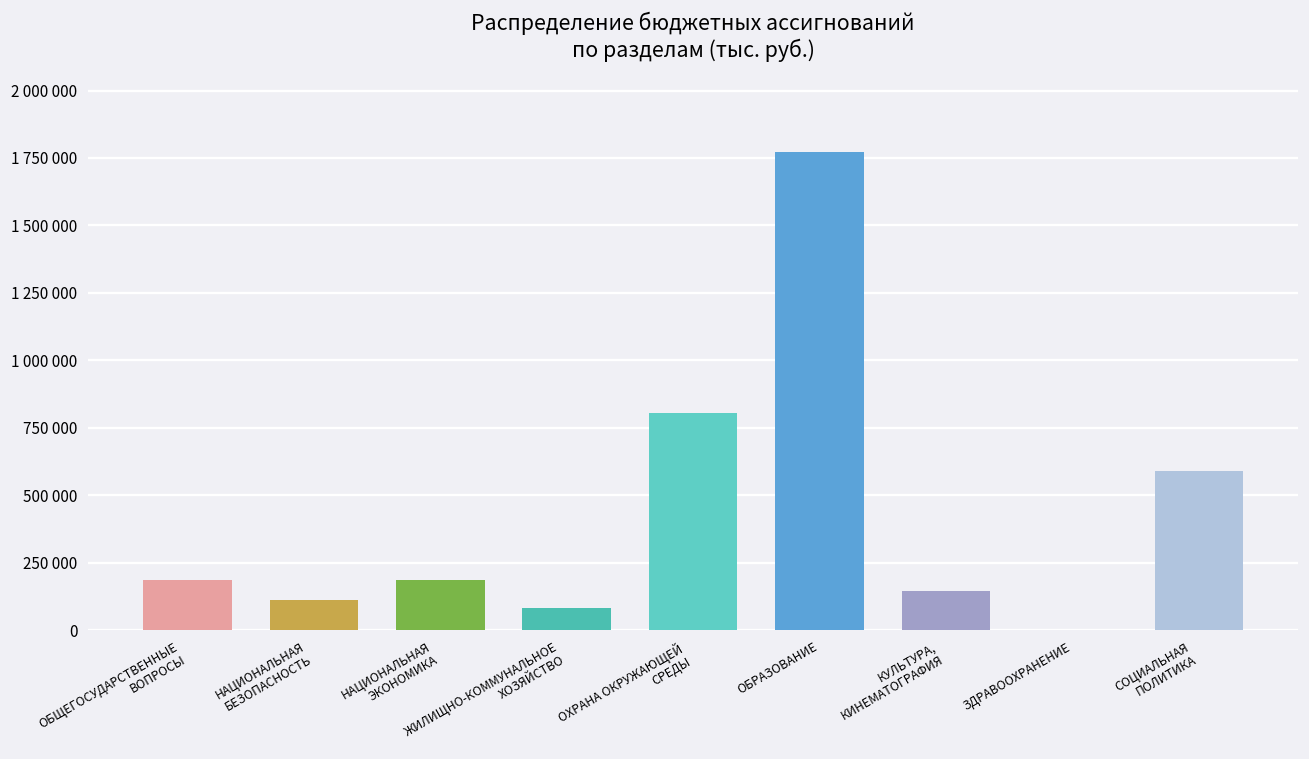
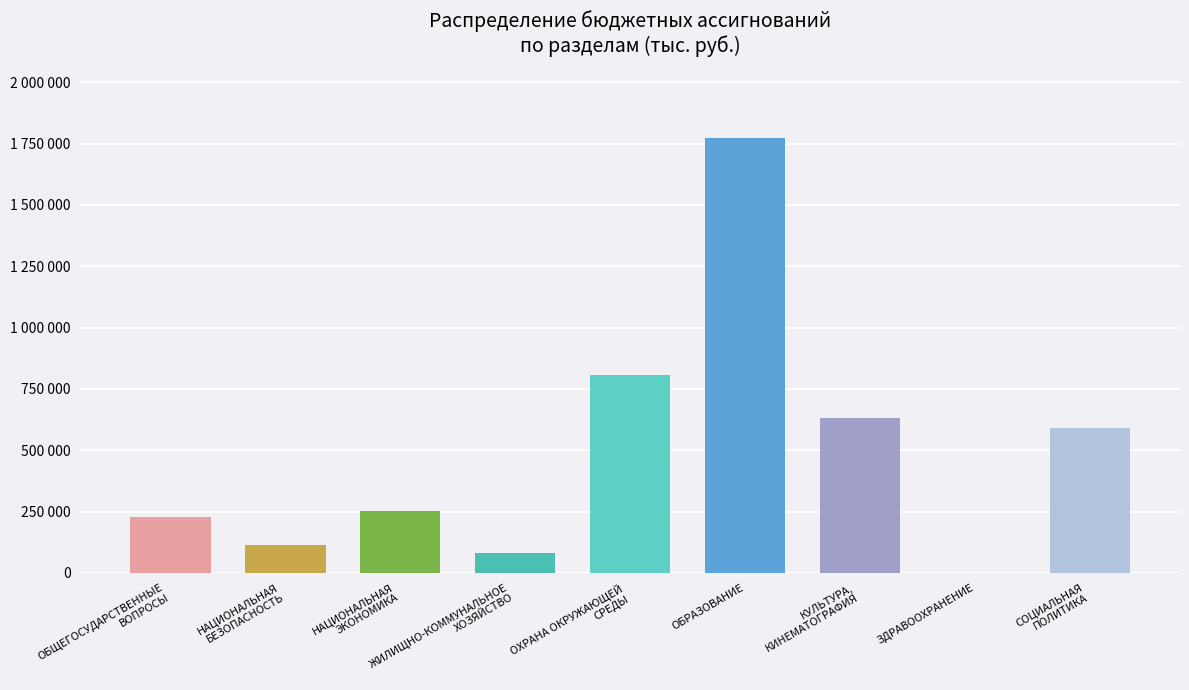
  {
-   "ОБЩЕГОСУДАРСТВЕННЫЕ ВОПРОСЫ": 190000,
+   "ОБЩЕГОСУДАРСТВЕННЫЕ ВОПРОСЫ": 230000,
    "НАЦИОНАЛЬНАЯ БЕЗОПАСНОСТЬ": 110000,
-   "НАЦИОНАЛЬНАЯ ЭКОНОМИКА": 190000,
+   "НАЦИОНАЛЬНАЯ ЭКОНОМИКА": 250000,
    "ЖИЛИЩНО-КОММУНАЛЬНОЕ ХОЗЯЙСТВО": 80000,
    "ОХРАНА ОКРУЖАЮЩЕЙ СРЕДЫ": 810000,
    "ОБРАЗОВАНИЕ": 1770000,
-   "КУЛЬТУРА, КИНЕМАТОГРАФИЯ": 150000,
+   "КУЛЬТУРА, КИНЕМАТОГРАФИЯ": 630000,
    "СОЦИАЛЬНАЯ ПОЛИТИКА": 590000
  }
